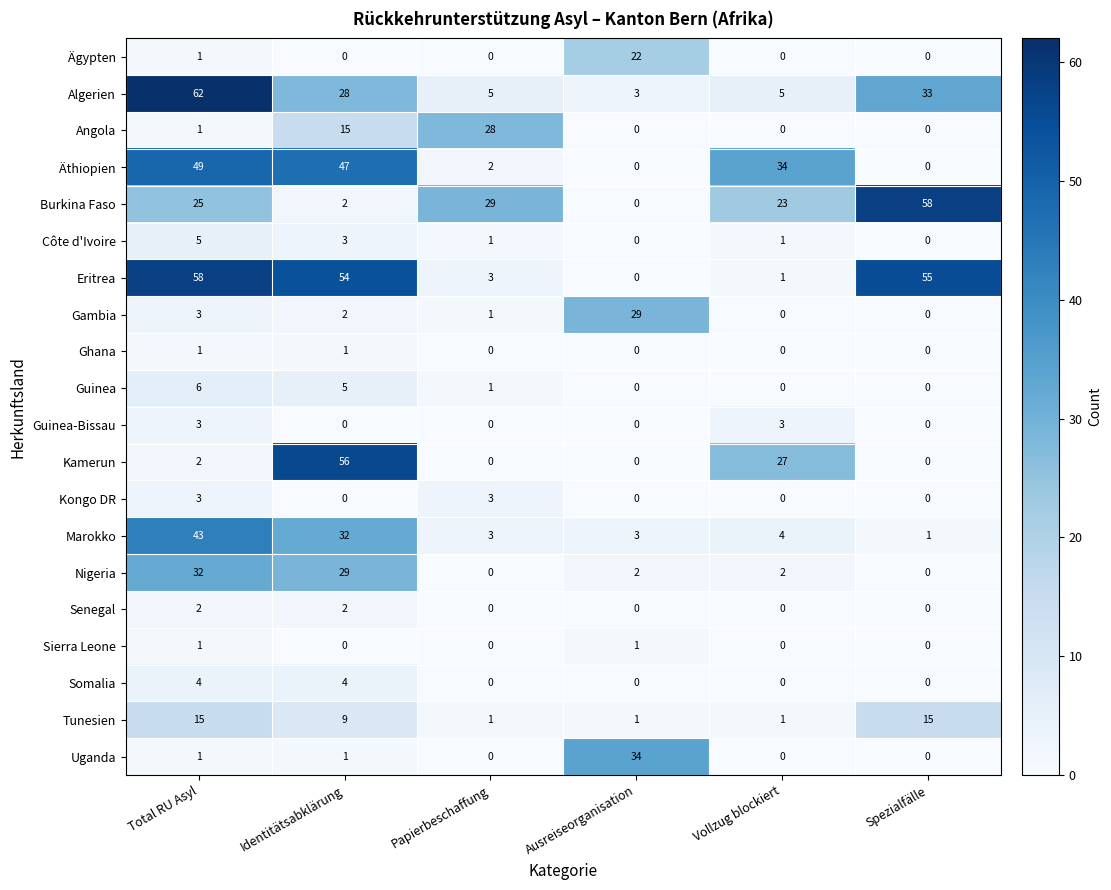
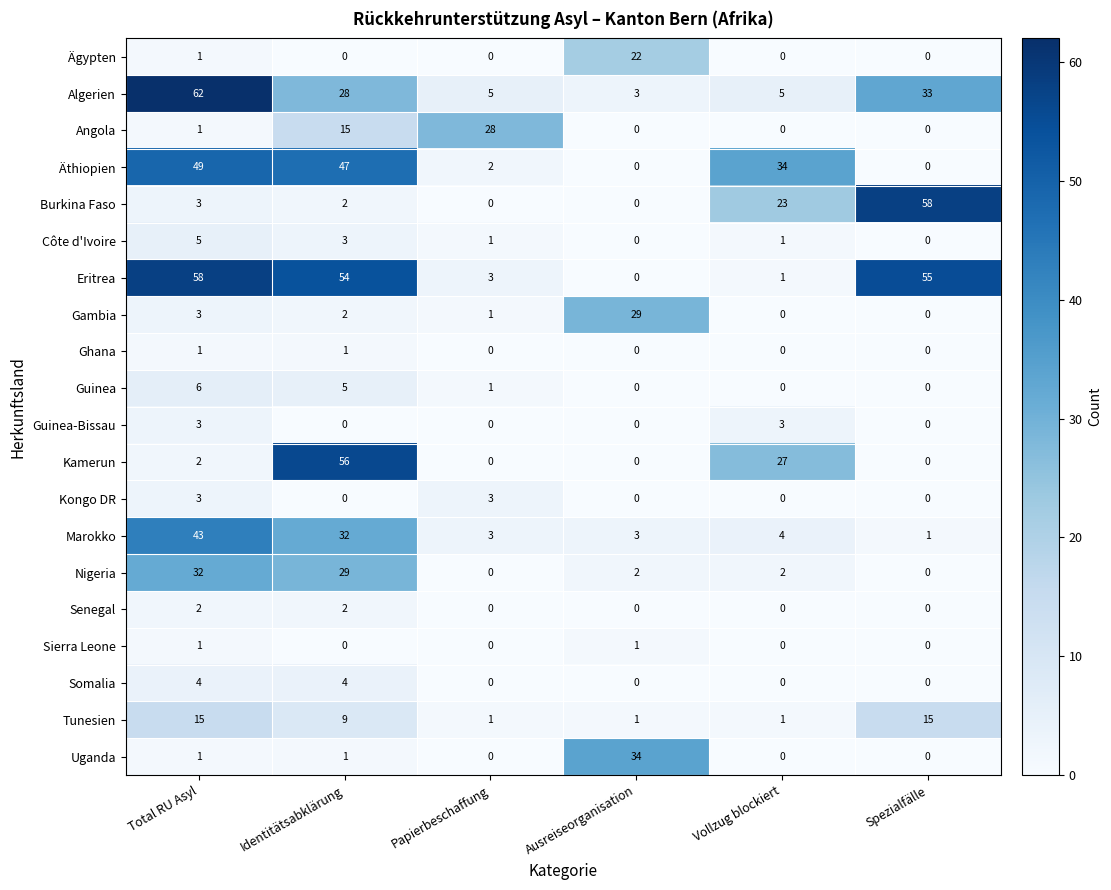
  {
    "Ägypten": {
      "Total RU Asyl": 1,
      "Identitätsabklärung": 0,
      "Papierbeschaffung": 0,
      "Ausreiseorganisation": 22,
      "Vollzug blockiert": 0,
      "Spezialfälle": 0
    },
    "Algerien": {
      "Total RU Asyl": 62,
      "Identitätsabklärung": 28,
      "Papierbeschaffung": 5,
      "Ausreiseorganisation": 3,
      "Vollzug blockiert": 5,
      "Spezialfälle": 33
    },
    "Angola": {
      "Total RU Asyl": 1,
      "Identitätsabklärung": 15,
      "Papierbeschaffung": 28,
      "Ausreiseorganisation": 0,
      "Vollzug blockiert": 0,
      "Spezialfälle": 0
    },
    "Äthiopien": {
      "Total RU Asyl": 49,
      "Identitätsabklärung": 47,
      "Papierbeschaffung": 2,
      "Ausreiseorganisation": 0,
      "Vollzug blockiert": 34,
      "Spezialfälle": 0
    },
    "Burkina Faso": {
-     "Total RU Asyl": 25,
+     "Total RU Asyl": 3,
      "Identitätsabklärung": 2,
-     "Papierbeschaffung": 29,
+     "Papierbeschaffung": 0,
      "Ausreiseorganisation": 0,
      "Vollzug blockiert": 23,
      "Spezialfälle": 58
    },
    "Côte d'Ivoire": {
      "Total RU Asyl": 5,
      "Identitätsabklärung": 3,
      "Papierbeschaffung": 1,
      "Ausreiseorganisation": 0,
      "Vollzug blockiert": 1,
      "Spezialfälle": 0
    },
    "Eritrea": {
      "Total RU Asyl": 58,
      "Identitätsabklärung": 54,
      "Papierbeschaffung": 3,
      "Ausreiseorganisation": 0,
      "Vollzug blockiert": 1,
      "Spezialfälle": 55
    },
    "Gambia": {
      "Total RU Asyl": 3,
      "Identitätsabklärung": 2,
      "Papierbeschaffung": 1,
      "Ausreiseorganisation": 29,
      "Vollzug blockiert": 0,
      "Spezialfälle": 0
    },
    "Ghana": {
      "Total RU Asyl": 1,
      "Identitätsabklärung": 1,
      "Papierbeschaffung": 0,
      "Ausreiseorganisation": 0,
      "Vollzug blockiert": 0,
      "Spezialfälle": 0
    },
    "Guinea": {
      "Total RU Asyl": 6,
      "Identitätsabklärung": 5,
      "Papierbeschaffung": 1,
      "Ausreiseorganisation": 0,
      "Vollzug blockiert": 0,
      "Spezialfälle": 0
    },
    "Guinea-Bissau": {
      "Total RU Asyl": 3,
      "Identitätsabklärung": 0,
      "Papierbeschaffung": 0,
      "Ausreiseorganisation": 0,
      "Vollzug blockiert": 3,
      "Spezialfälle": 0
    },
    "Kamerun": {
      "Total RU Asyl": 2,
      "Identitätsabklärung": 56,
      "Papierbeschaffung": 0,
      "Ausreiseorganisation": 0,
      "Vollzug blockiert": 27,
      "Spezialfälle": 0
    },
    "Kongo DR": {
      "Total RU Asyl": 3,
      "Identitätsabklärung": 0,
      "Papierbeschaffung": 3,
      "Ausreiseorganisation": 0,
      "Vollzug blockiert": 0,
      "Spezialfälle": 0
    },
    "Marokko": {
      "Total RU Asyl": 43,
      "Identitätsabklärung": 32,
      "Papierbeschaffung": 3,
      "Ausreiseorganisation": 3,
      "Vollzug blockiert": 4,
      "Spezialfälle": 1
    },
    "Nigeria": {
      "Total RU Asyl": 32,
      "Identitätsabklärung": 29,
      "Papierbeschaffung": 0,
      "Ausreiseorganisation": 2,
      "Vollzug blockiert": 2,
      "Spezialfälle": 0
    },
    "Senegal": {
      "Total RU Asyl": 2,
      "Identitätsabklärung": 2,
      "Papierbeschaffung": 0,
      "Ausreiseorganisation": 0,
      "Vollzug blockiert": 0,
      "Spezialfälle": 0
    },
    "Sierra Leone": {
      "Total RU Asyl": 1,
      "Identitätsabklärung": 0,
      "Papierbeschaffung": 0,
      "Ausreiseorganisation": 1,
      "Vollzug blockiert": 0,
      "Spezialfälle": 0
    },
    "Somalia": {
      "Total RU Asyl": 4,
      "Identitätsabklärung": 4,
      "Papierbeschaffung": 0,
      "Ausreiseorganisation": 0,
      "Vollzug blockiert": 0,
      "Spezialfälle": 0
    },
    "Tunesien": {
      "Total RU Asyl": 15,
      "Identitätsabklärung": 9,
      "Papierbeschaffung": 1,
      "Ausreiseorganisation": 1,
      "Vollzug blockiert": 1,
      "Spezialfälle": 15
    },
    "Uganda": {
      "Total RU Asyl": 1,
      "Identitätsabklärung": 1,
      "Papierbeschaffung": 0,
      "Ausreiseorganisation": 34,
      "Vollzug blockiert": 0,
      "Spezialfälle": 0
    }
  }
